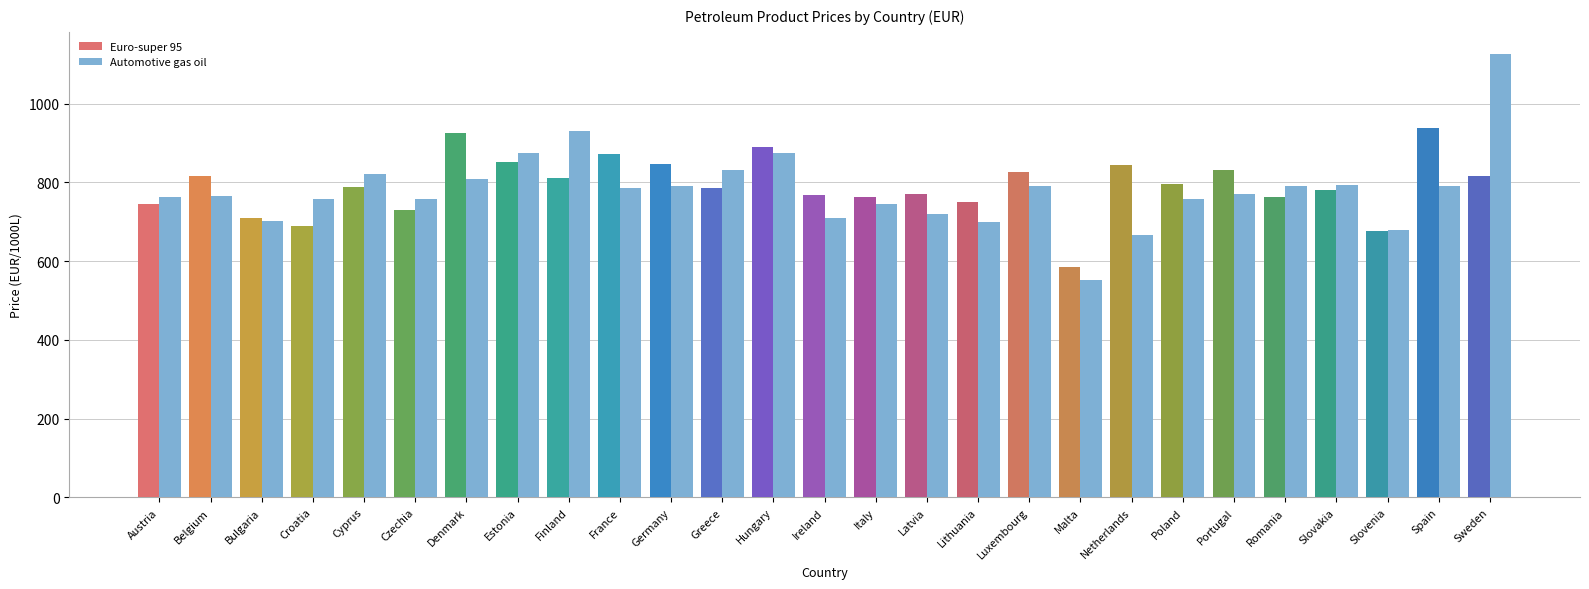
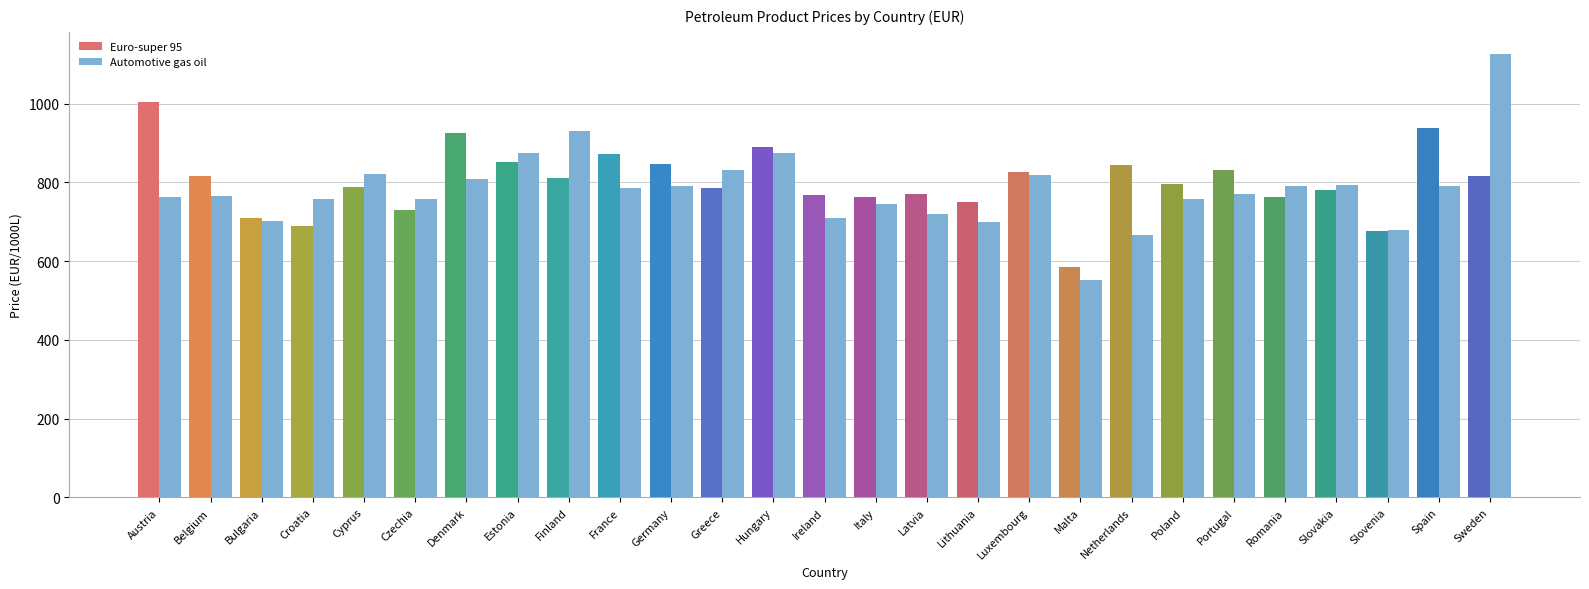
  {
    "Euro-super 95": {
-     "Austria": 740,
+     "Austria": 1000,
      "Belgium": 820,
      "Bulgaria": 710,
      "Croatia": 690,
      "Cyprus": 790,
      "Czechia": 730,
      "Denmark": 920,
      "Estonia": 850,
      "Finland": 810,
      "France": 870,
      "Germany": 850,
      "Greece": 790,
      "Hungary": 890,
      "Ireland": 770,
      "Italy": 760,
      "Latvia": 770,
      "Lithuania": 750,
      "Luxembourg": 830,
      "Malta": 590,
      "Netherlands": 840,
      "Poland": 800,
      "Portugal": 830,
      "Romania": 760,
      "Slovakia": 780,
      "Slovenia": 680,
      "Spain": 940,
      "Sweden": 820
    },
    "Automotive gas oil": {
      "Austria": 760,
      "Belgium": 760,
      "Bulgaria": 700,
      "Croatia": 760,
      "Cyprus": 820,
      "Czechia": 760,
      "Denmark": 810,
      "Estonia": 880,
      "Finland": 930,
      "France": 780,
      "Germany": 790,
      "Greece": 830,
      "Hungary": 880,
      "Ireland": 710,
      "Italy": 750,
      "Latvia": 720,
      "Lithuania": 700,
-     "Luxembourg": 790,
+     "Luxembourg": 820,
      "Malta": 550,
      "Netherlands": 670,
      "Poland": 760,
      "Portugal": 770,
      "Romania": 790,
      "Slovakia": 790,
      "Slovenia": 680,
      "Spain": 790,
      "Sweden": 1130
    }
  }
